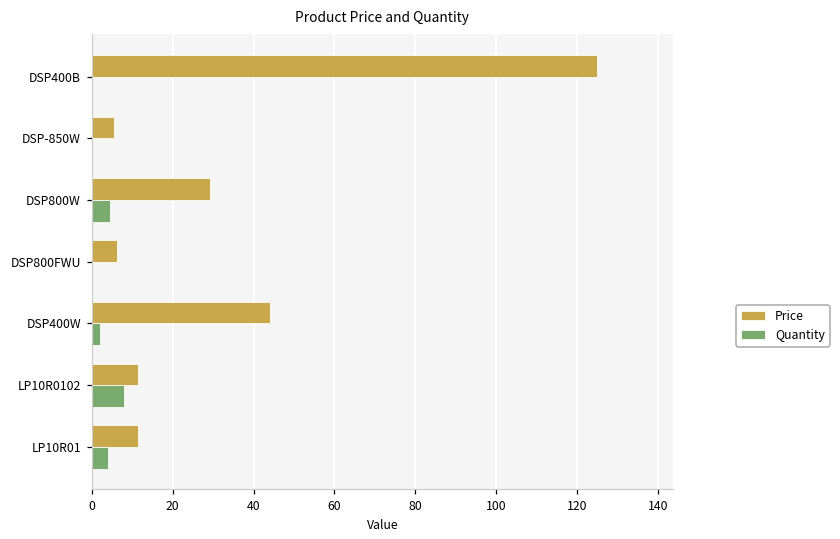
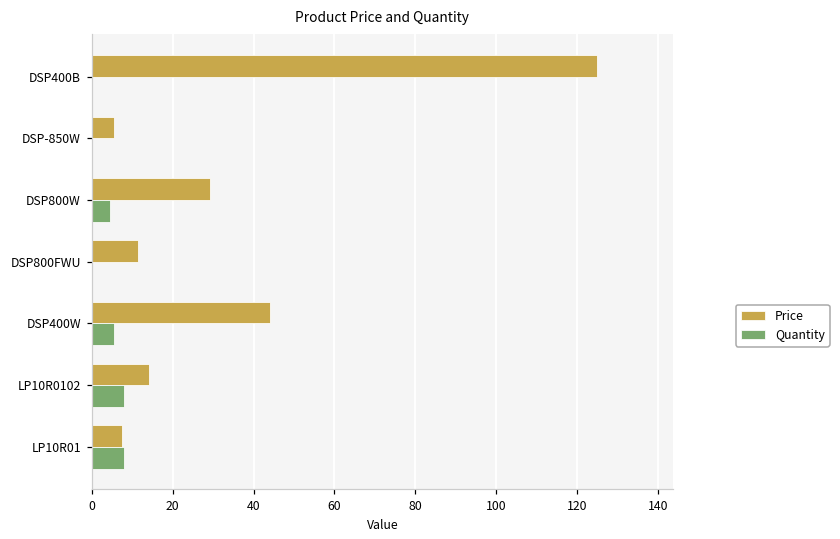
  {
    "Price": {
      "DSP400B": 125,
      "DSP-850W": 6,
      "DSP800W": 29,
-     "DSP800FWU": 6,
+     "DSP800FWU": 12,
      "DSP400W": 44,
-     "LP10R0102": 12,
-     "LP10R01": 12
+     "LP10R0102": 14,
+     "LP10R01": 7
    },
    "Quantity": {
      "DSP400B": 0,
      "DSP-850W": 0,
      "DSP800W": 5,
      "DSP800FWU": 0,
-     "DSP400W": 2,
+     "DSP400W": 6,
      "LP10R0102": 8,
-     "LP10R01": 4
+     "LP10R01": 8
    }
  }
